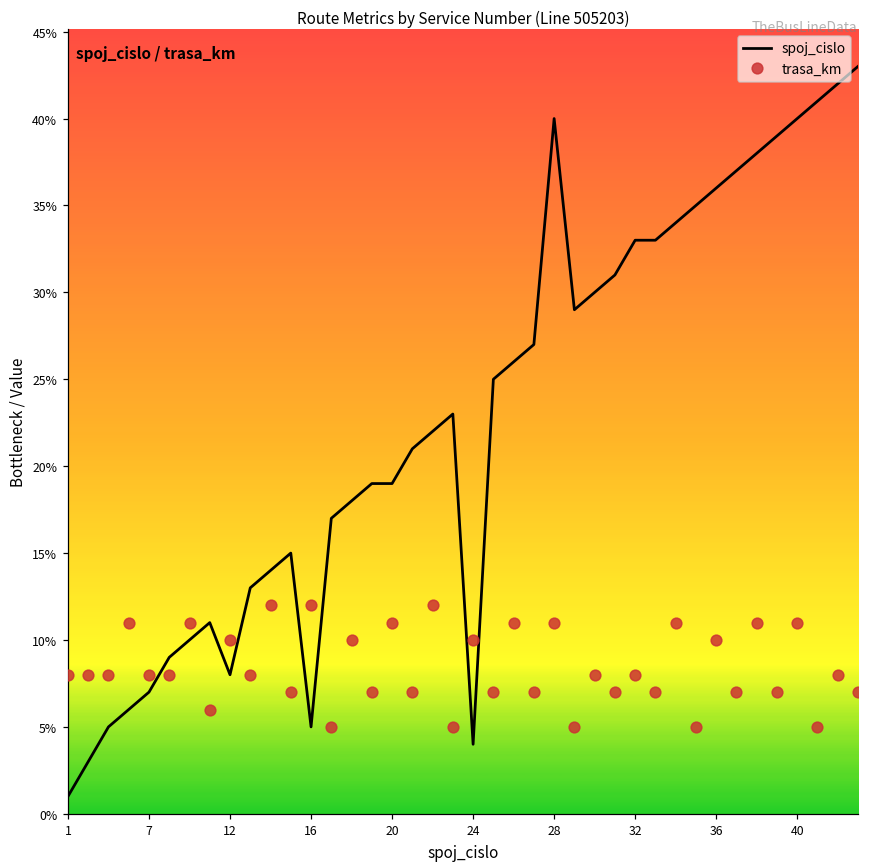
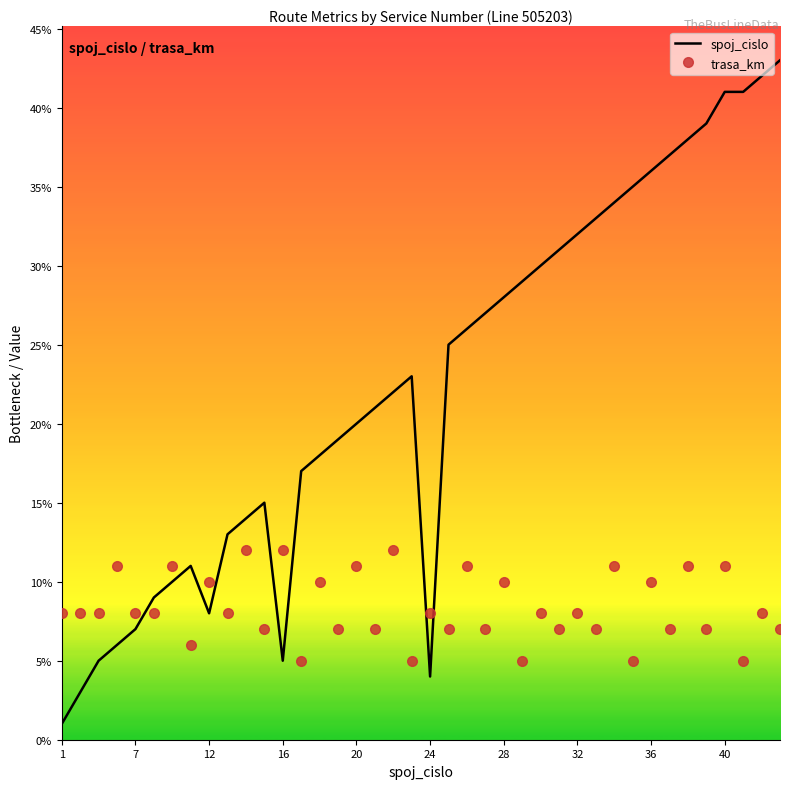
  {
    "spoj_cislo": {
      "1": "1%",
      "7": "7%",
      "12": "8%",
      "16": "5%",
-     "20": "19%",
+     "20": "20%",
      "24": "4%",
-     "28": "40%",
-     "32": "33%",
+     "28": "28%",
+     "32": "32%",
      "36": "36%",
-     "40": "40%"
+     "40": "41%"
    },
    "trasa_km": {
      "1": "8%",
      "7": "8%",
      "12": "10%",
      "16": "12%",
      "20": "11%",
-     "24": "10%",
-     "28": "11%",
+     "24": "8%",
+     "28": "10%",
      "32": "8%",
      "36": "10%",
      "40": "11%"
    }
  }
